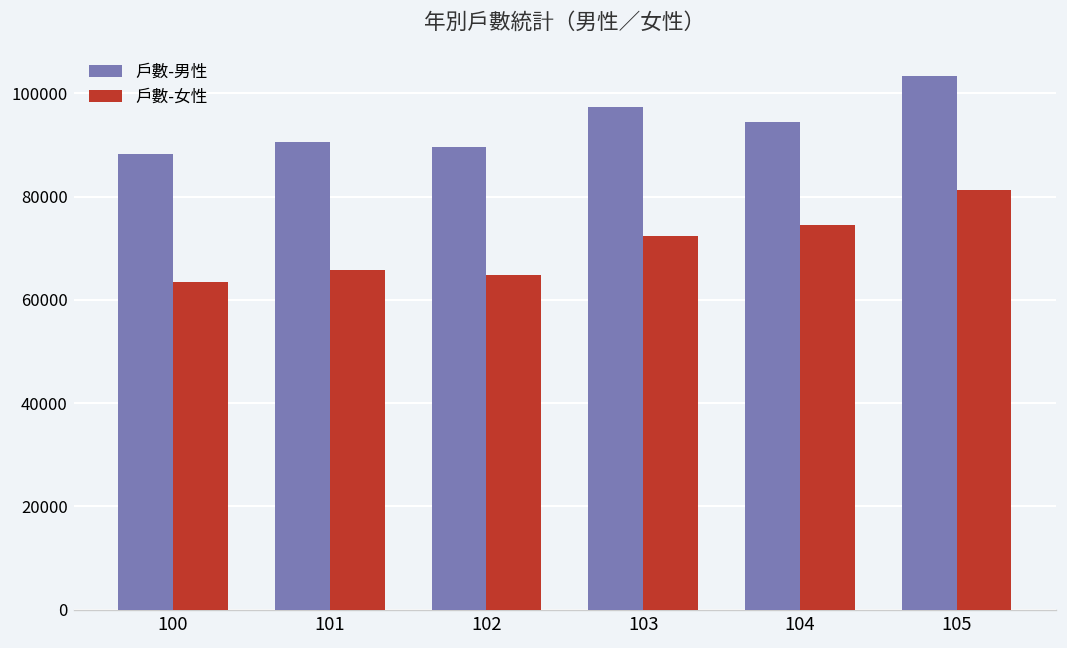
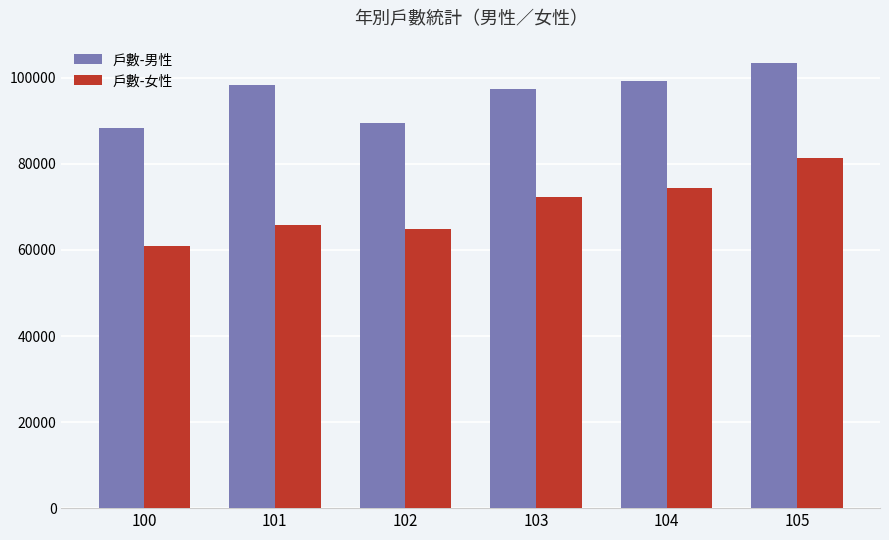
  {
    "戶數-男性": {
      "100": 88000,
-     "101": 91000,
+     "101": 98000,
      "102": 90000,
      "103": 97000,
-     "104": 95000,
+     "104": 99000,
      "105": 103000
    },
    "戶數-女性": {
-     "100": 64000,
+     "100": 61000,
      "101": 66000,
      "102": 65000,
      "103": 72000,
      "104": 74000,
      "105": 81000
    }
  }
